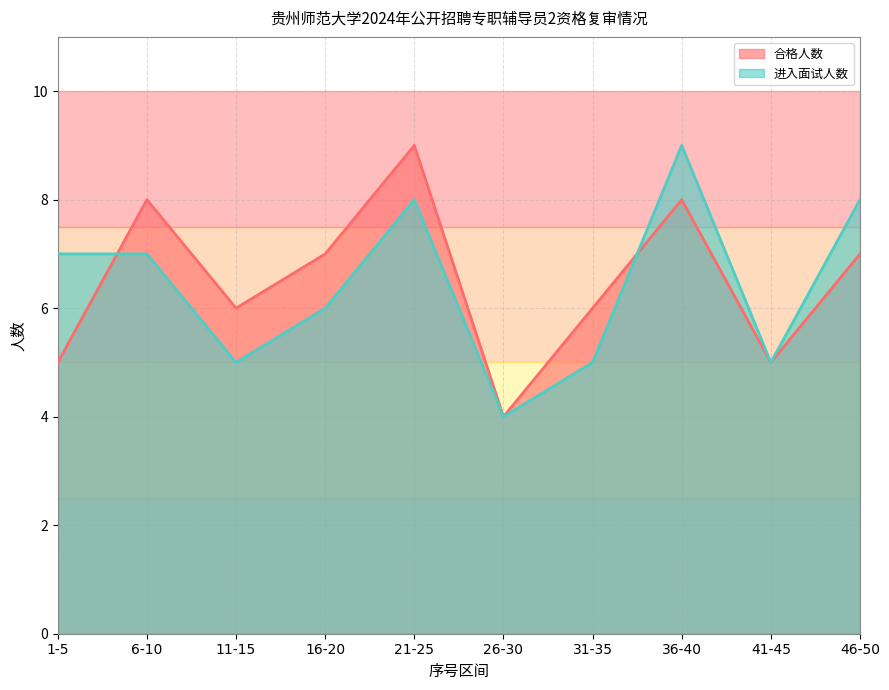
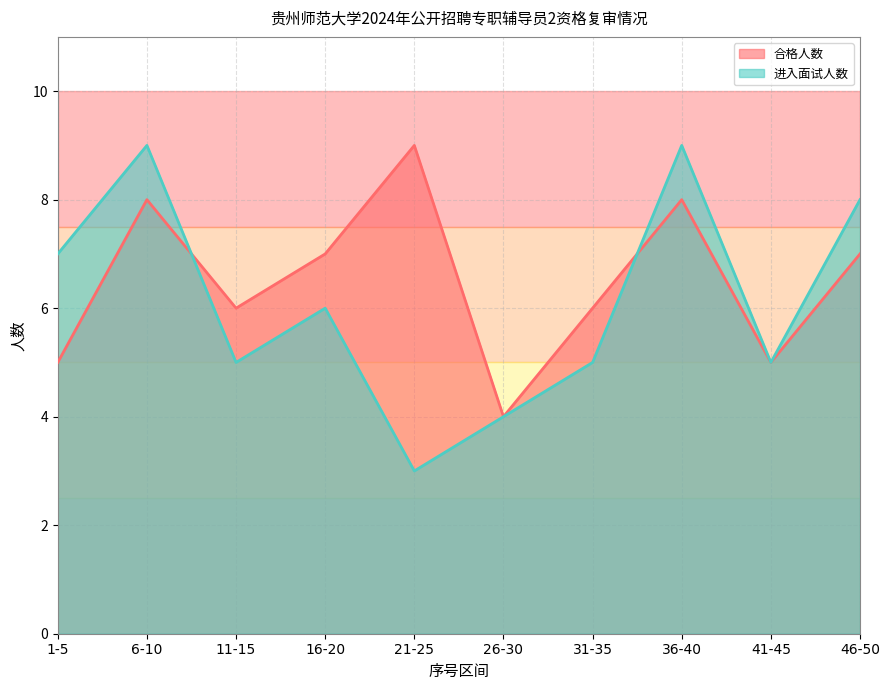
  {
    "进入面试人数": {
      "1-5": 7,
-     "6-10": 7,
+     "6-10": 9,
      "11-15": 5,
      "16-20": 6,
-     "21-25": 8,
+     "21-25": 3,
      "31-35": 5,
      "36-40": 9,
      "46-50": 8
    }
  }
